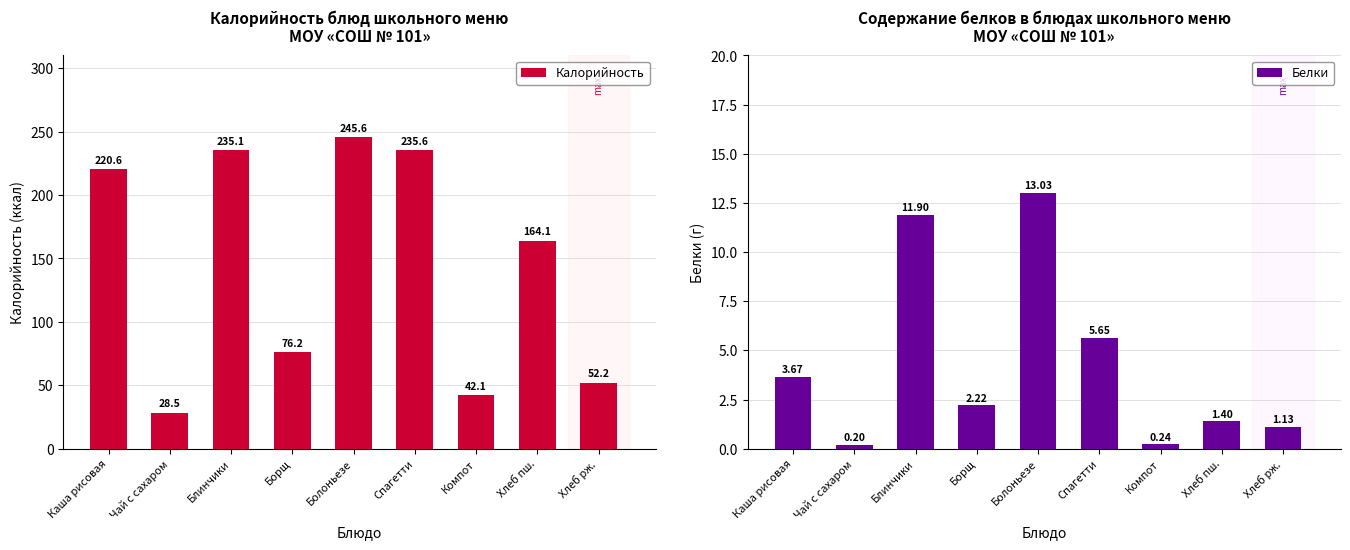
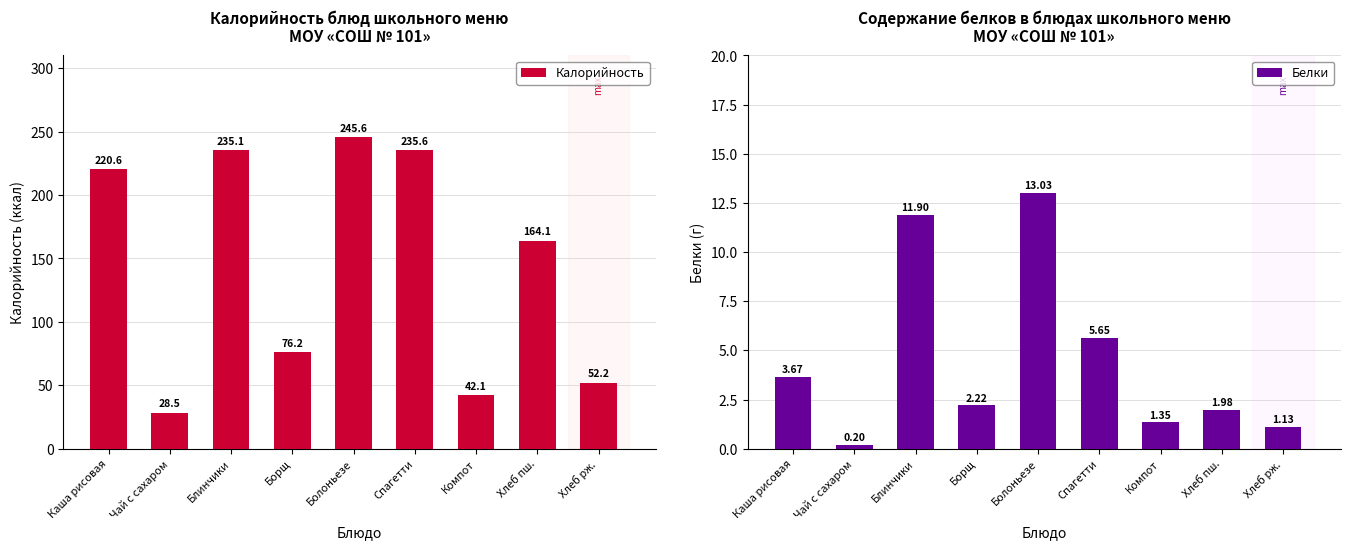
  {
    "Калорийность блюд школьного меню МОУ «СОШ № 101»": {
      "Каша рисовая": 220.6,
      "Чай с сахаром": 28.5,
      "Блинчики": 235.1,
      "Борщ": 76.2,
      "Болоньезе": 245.6,
      "Спагетти": 235.6,
      "Компот": 42.1,
      "Хлеб пш.": 164.1,
      "Хлеб рж.": 52.2
    },
    "Содержание белков в блюдах школьного меню МОУ «СОШ № 101»": {
      "Каша рисовая": 3.67,
      "Чай с сахаром": 0.20,
      "Блинчики": 11.90,
      "Борщ": 2.22,
      "Болоньезе": 13.03,
      "Спагетти": 5.65,
-     "Компот": 0.24,
-     "Хлеб пш.": 1.40,
+     "Компот": 1.35,
+     "Хлеб пш.": 1.98,
      "Хлеб рж.": 1.13
    }
  }
